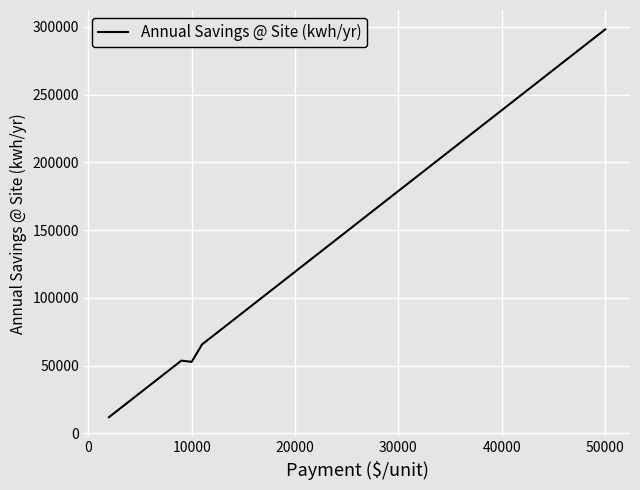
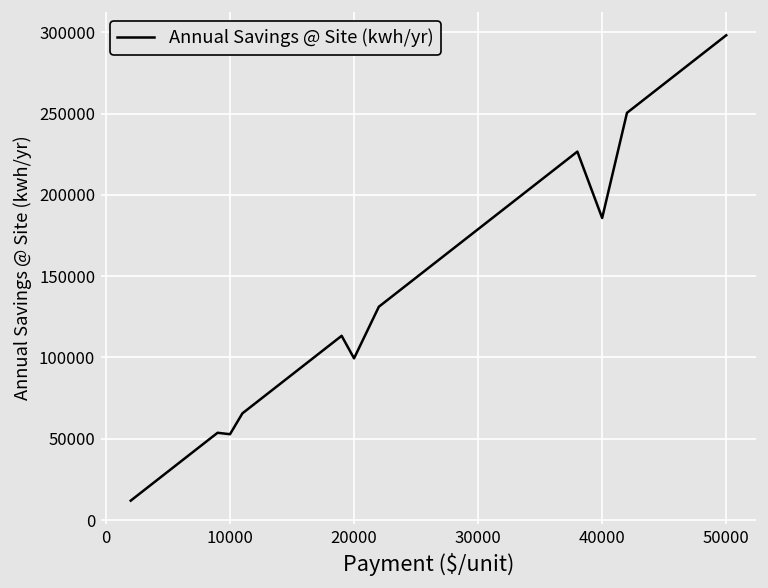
  {
    "10000": 53000,
-   "20000": 119000,
+   "20000": 99000,
    "30000": 179000,
-   "40000": 239000,
+   "40000": 186000,
    "50000": 298000
  }
